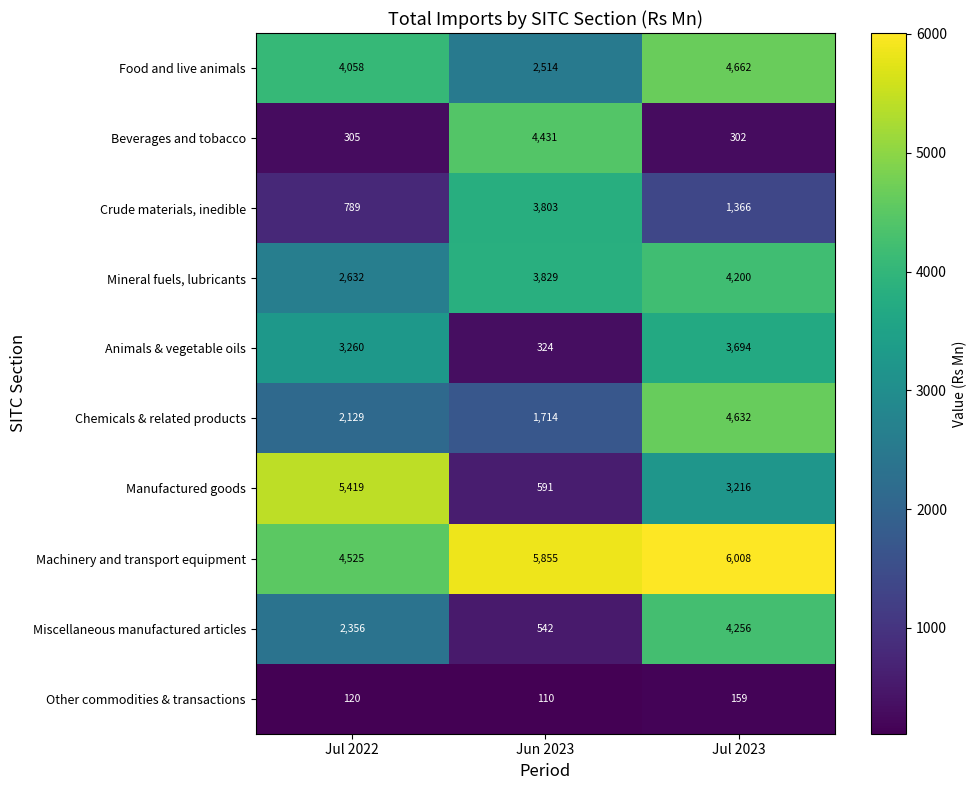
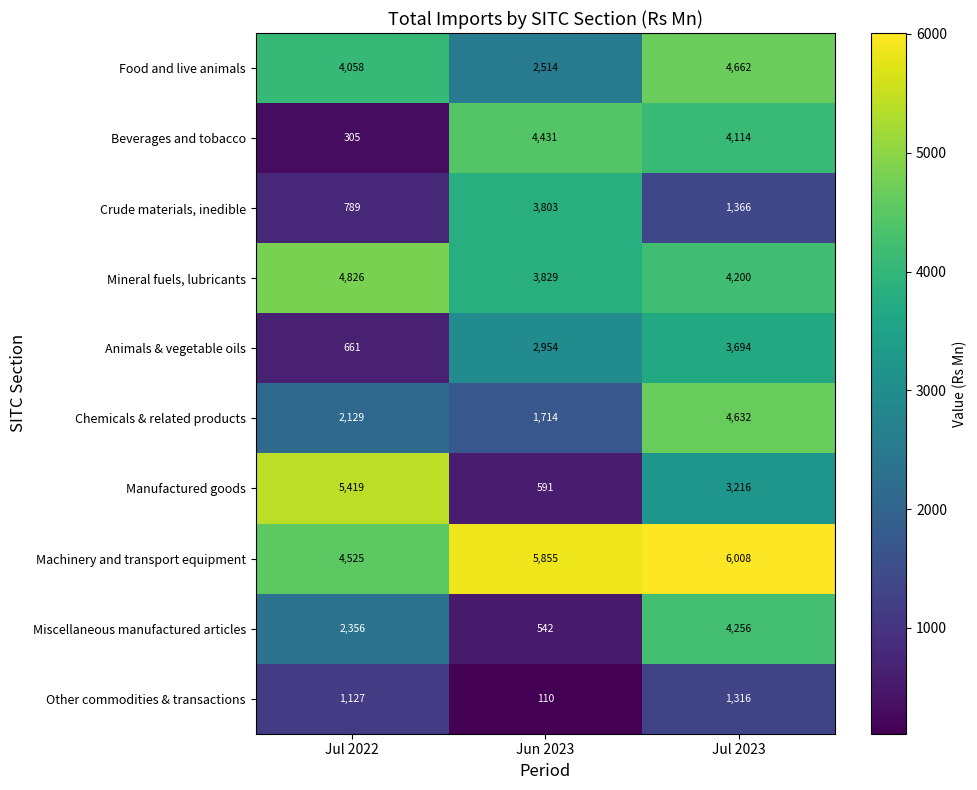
  {
    "Food and live animals": {
      "Jul 2022": "4,058",
      "Jun 2023": "2,514",
      "Jul 2023": "4,662"
    },
    "Beverages and tobacco": {
      "Jul 2022": "305",
      "Jun 2023": "4,431",
-     "Jul 2023": "302"
+     "Jul 2023": "4,114"
    },
    "Crude materials, inedible": {
      "Jul 2022": "789",
      "Jun 2023": "3,803",
      "Jul 2023": "1,366"
    },
    "Mineral fuels, lubricants": {
-     "Jul 2022": "2,632",
+     "Jul 2022": "4,826",
      "Jun 2023": "3,829",
      "Jul 2023": "4,200"
    },
    "Animals & vegetable oils": {
-     "Jul 2022": "3,260",
-     "Jun 2023": "324",
+     "Jul 2022": "661",
+     "Jun 2023": "2,954",
      "Jul 2023": "3,694"
    },
    "Chemicals & related products": {
      "Jul 2022": "2,129",
      "Jun 2023": "1,714",
      "Jul 2023": "4,632"
    },
    "Manufactured goods": {
      "Jul 2022": "5,419",
      "Jun 2023": "591",
      "Jul 2023": "3,216"
    },
    "Machinery and transport equipment": {
      "Jul 2022": "4,525",
      "Jun 2023": "5,855",
      "Jul 2023": "6,008"
    },
    "Miscellaneous manufactured articles": {
      "Jul 2022": "2,356",
      "Jun 2023": "542",
      "Jul 2023": "4,256"
    },
    "Other commodities & transactions": {
-     "Jul 2022": "120",
+     "Jul 2022": "1,127",
      "Jun 2023": "110",
-     "Jul 2023": "159"
+     "Jul 2023": "1,316"
    }
  }
